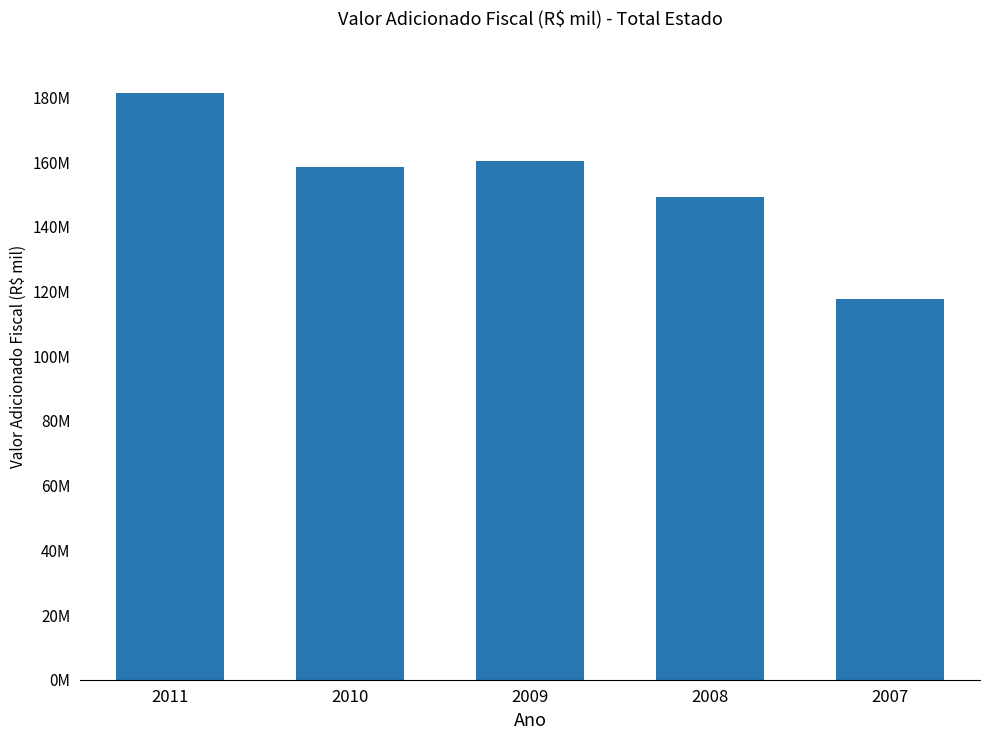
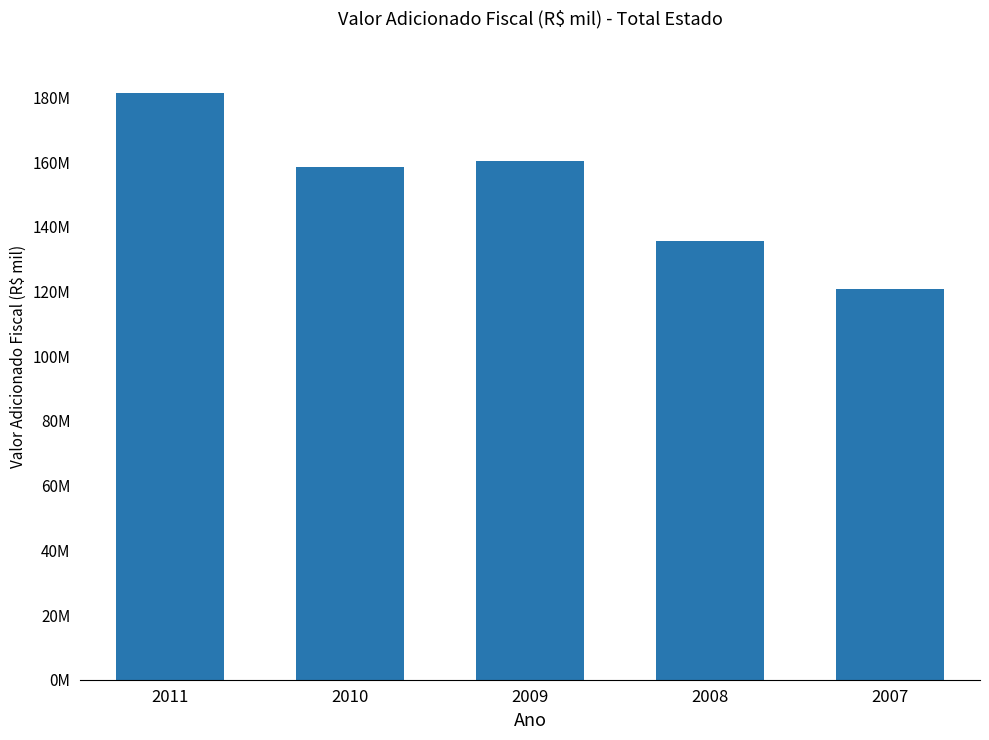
  {
    "2011": 181000000,
    "2010": 159000000,
    "2009": 161000000,
-   "2008": 149000000,
-   "2007": 118000000
+   "2008": 136000000,
+   "2007": 121000000
  }
